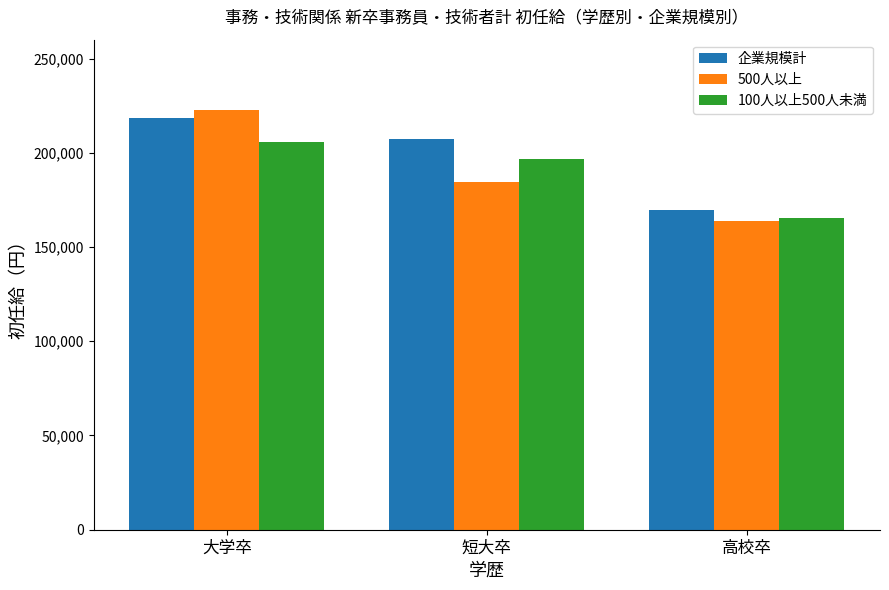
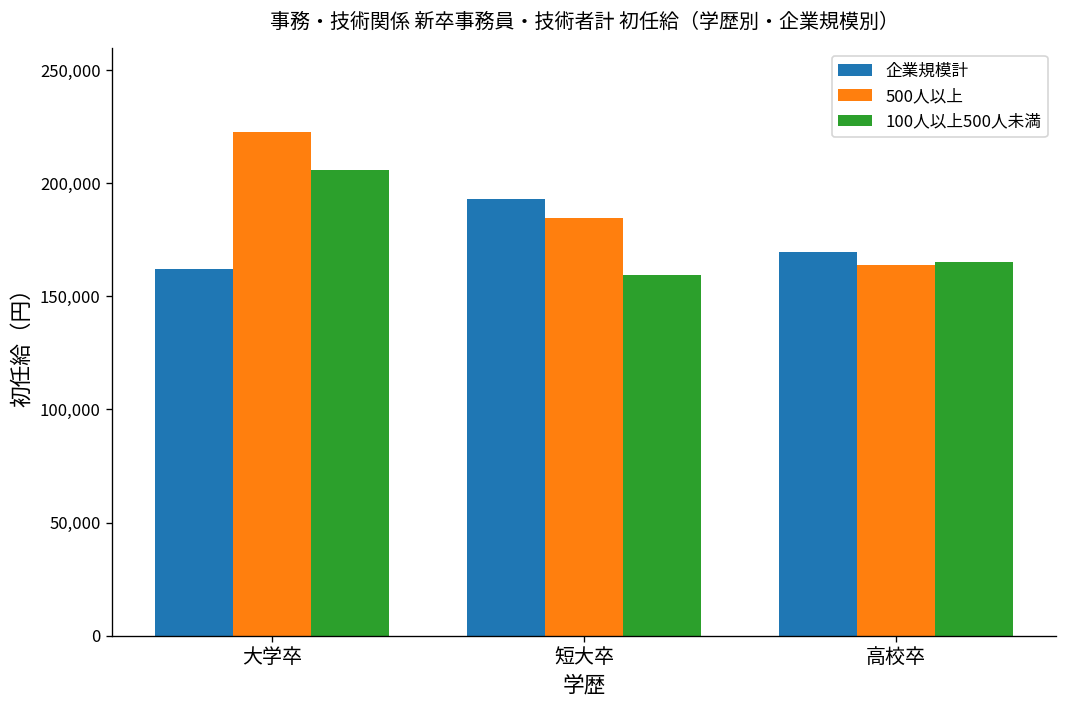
  {
    "企業規模計": {
-     "大学卒": "219,000",
-     "短大卒": "208,000",
+     "大学卒": "162,000",
+     "短大卒": "193,000",
      "高校卒": "170,000"
    },
    "500人以上": {
      "大学卒": "223,000",
      "短大卒": "185,000",
      "高校卒": "164,000"
    },
    "100人以上500人未満": {
      "大学卒": "206,000",
-     "短大卒": "197,000",
+     "短大卒": "160,000",
      "高校卒": "165,000"
    }
  }
